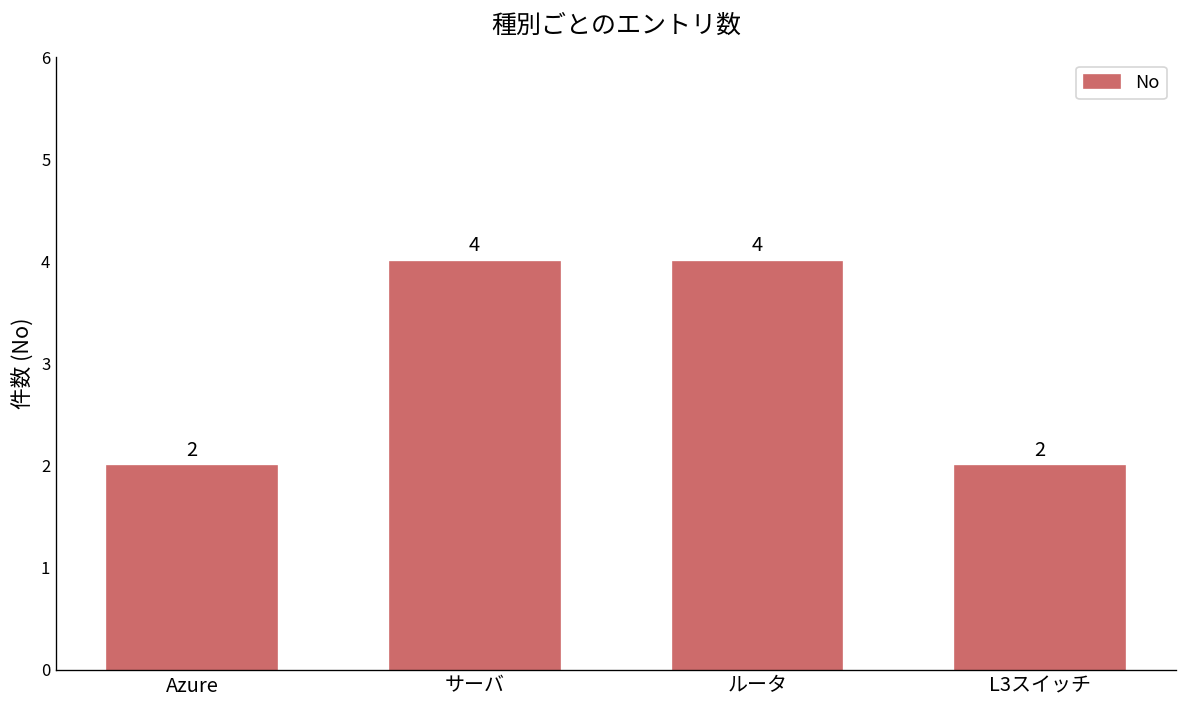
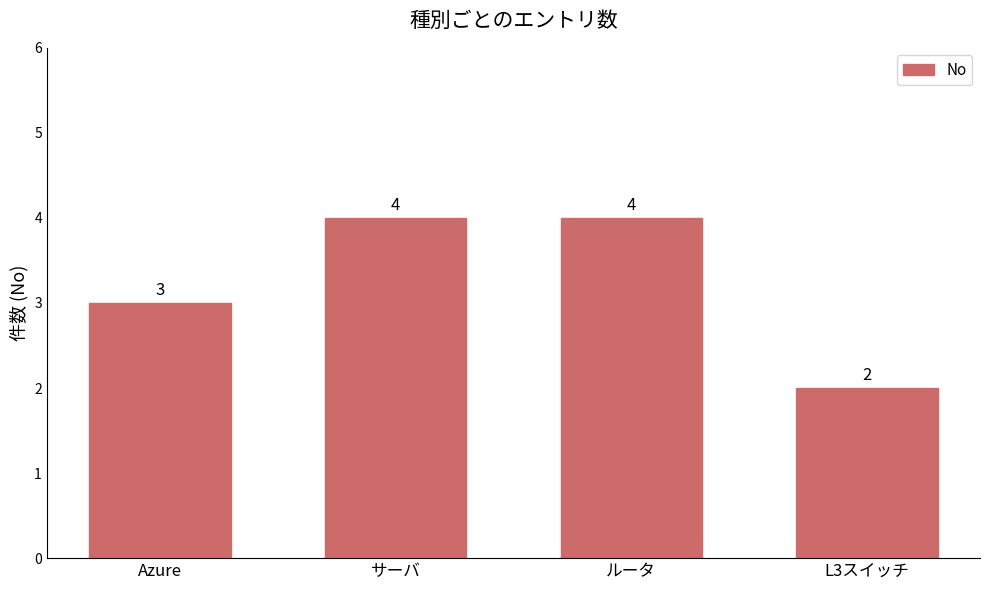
  {
-   "Azure": 2,
+   "Azure": 3,
    "サーバ": 4,
    "ルータ": 4,
    "L3スイッチ": 2
  }
